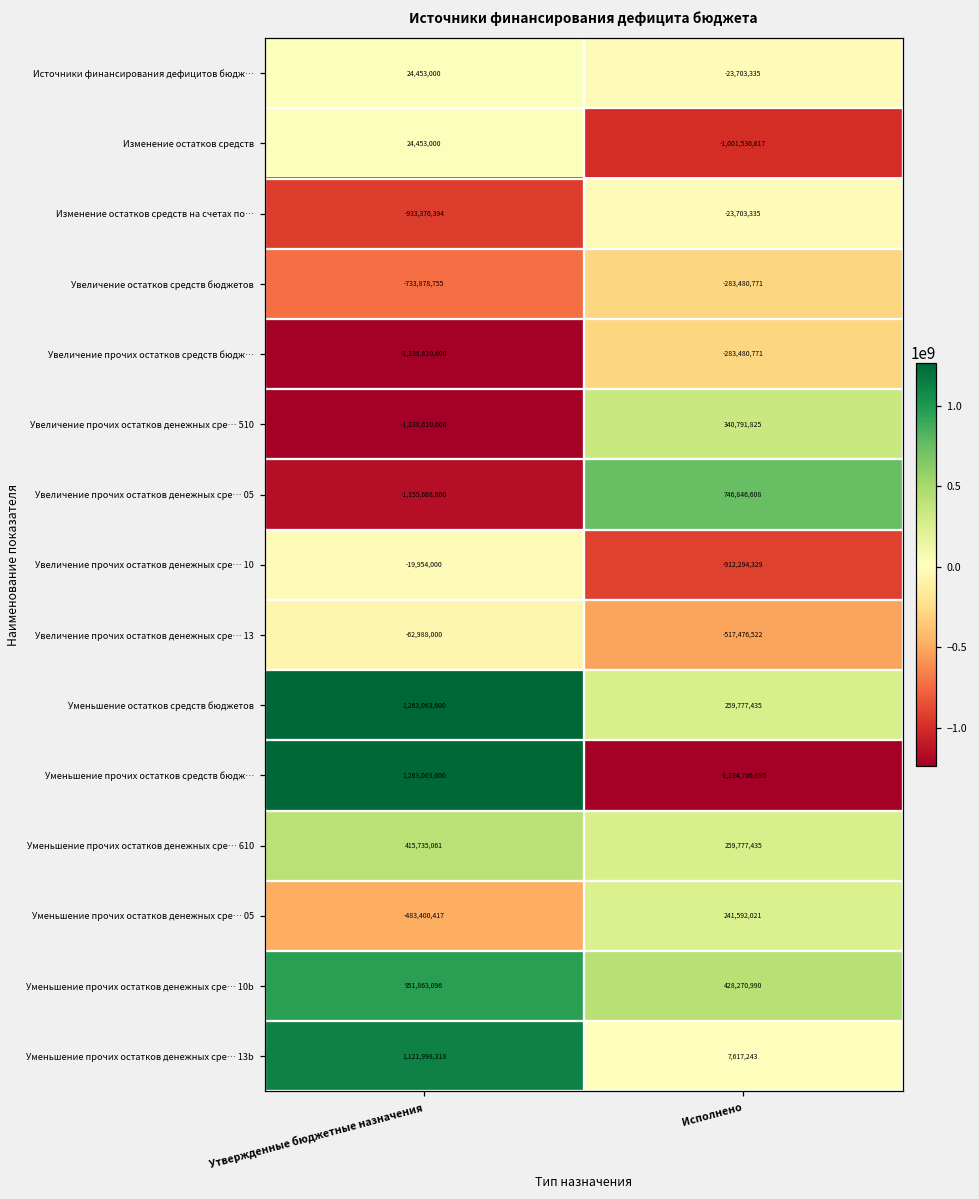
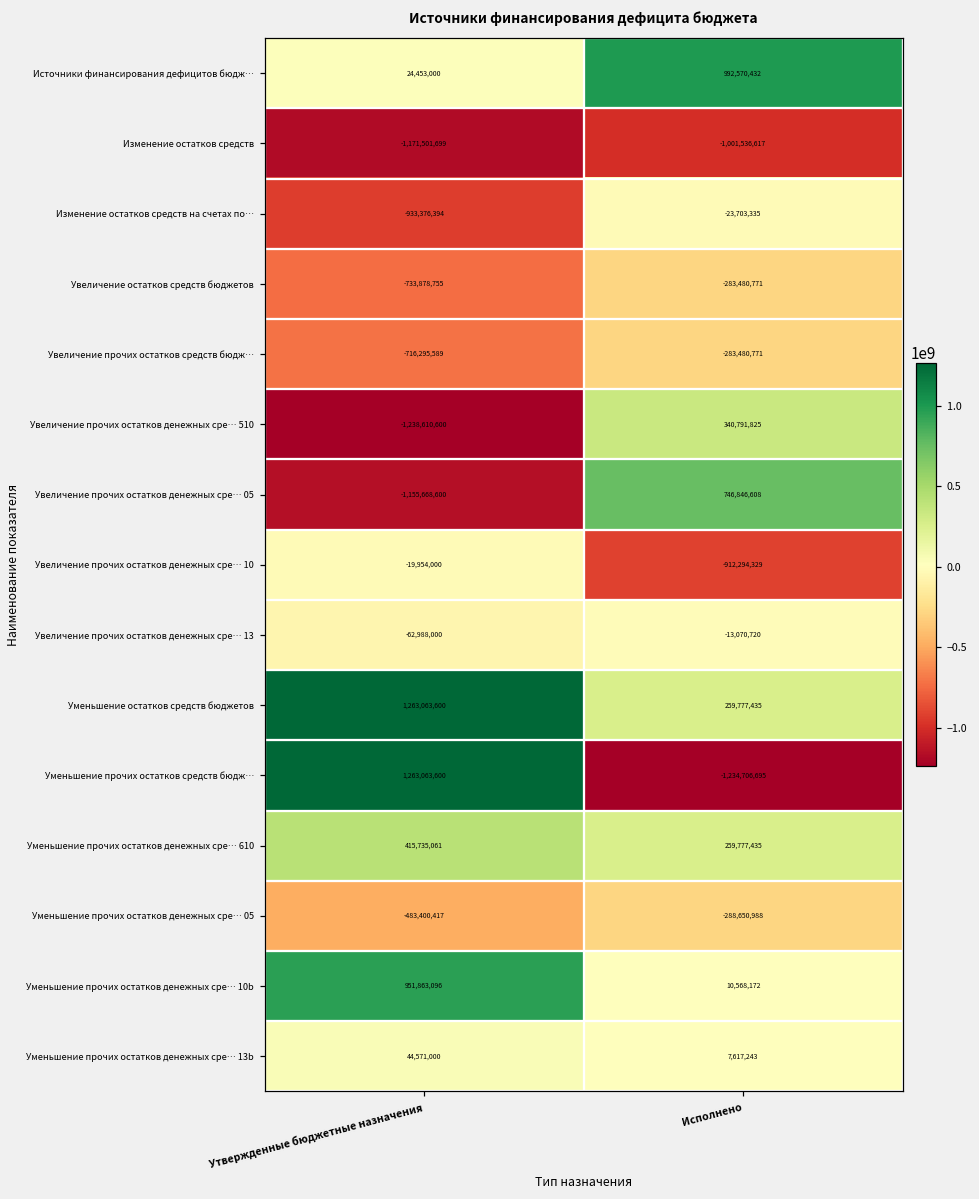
  {
    "Источники финансирования дефицитов бюдж…": {
      "Утвержденные бюджетные назначения": "24,453,000",
-     "Исполнено": "-23,703,335"
+     "Исполнено": "992,570,432"
    },
    "Изменение остатков средств": {
-     "Утвержденные бюджетные назначения": "24,453,000",
+     "Утвержденные бюджетные назначения": "-1,171,501,699",
      "Исполнено": "-1,001,536,617"
    },
    "Изменение остатков средств на счетах по…": {
      "Утвержденные бюджетные назначения": "-933,376,394",
      "Исполнено": "-23,703,335"
    },
    "Увеличение остатков средств бюджетов": {
      "Утвержденные бюджетные назначения": "-733,878,755",
      "Исполнено": "-283,480,771"
    },
    "Увеличение прочих остатков средств бюдж…": {
-     "Утвержденные бюджетные назначения": "-1,238,610,600",
+     "Утвержденные бюджетные назначения": "-716,295,589",
      "Исполнено": "-283,480,771"
    },
    "Увеличение прочих остатков денежных сре… 510": {
      "Утвержденные бюджетные назначения": "-1,238,610,600",
      "Исполнено": "340,791,825"
    },
    "Увеличение прочих остатков денежных сре… 05": {
      "Утвержденные бюджетные назначения": "-1,155,668,600",
      "Исполнено": "746,846,608"
    },
    "Увеличение прочих остатков денежных сре… 10": {
      "Утвержденные бюджетные назначения": "-19,954,000",
      "Исполнено": "-912,294,329"
    },
    "Увеличение прочих остатков денежных сре… 13": {
      "Утвержденные бюджетные назначения": "-62,988,000",
-     "Исполнено": "-517,476,522"
+     "Исполнено": "-13,070,720"
    },
    "Уменьшение остатков средств бюджетов": {
      "Утвержденные бюджетные назначения": "1,263,063,600",
      "Исполнено": "259,777,435"
    },
    "Уменьшение прочих остатков средств бюдж…": {
      "Утвержденные бюджетные назначения": "1,263,063,600",
      "Исполнено": "-1,234,706,695"
    },
    "Уменьшение прочих остатков денежных сре… 610": {
      "Утвержденные бюджетные назначения": "415,735,061",
      "Исполнено": "259,777,435"
    },
    "Уменьшение прочих остатков денежных сре… 05": {
      "Утвержденные бюджетные назначения": "-483,400,417",
-     "Исполнено": "241,592,021"
+     "Исполнено": "-288,650,988"
    },
    "Уменьшение прочих остатков денежных сре… 10b": {
      "Утвержденные бюджетные назначения": "951,863,096",
-     "Исполнено": "428,270,990"
+     "Исполнено": "10,568,172"
    },
    "Уменьшение прочих остатков денежных сре… 13b": {
-     "Утвержденные бюджетные назначения": "1,121,998,318",
+     "Утвержденные бюджетные назначения": "44,571,000",
      "Исполнено": "7,617,243"
    }
  }
